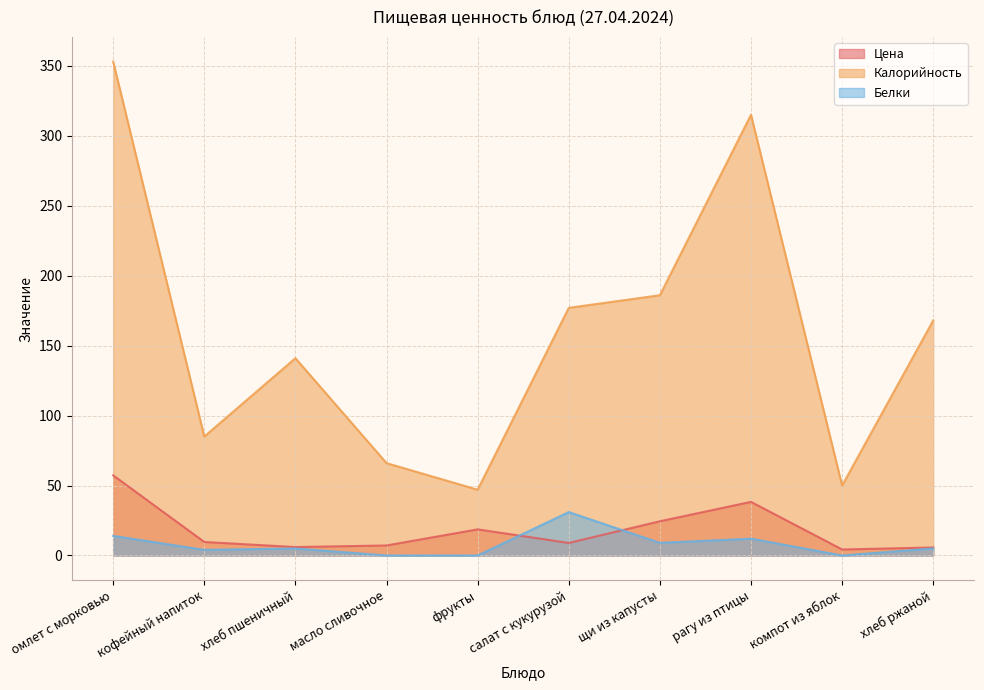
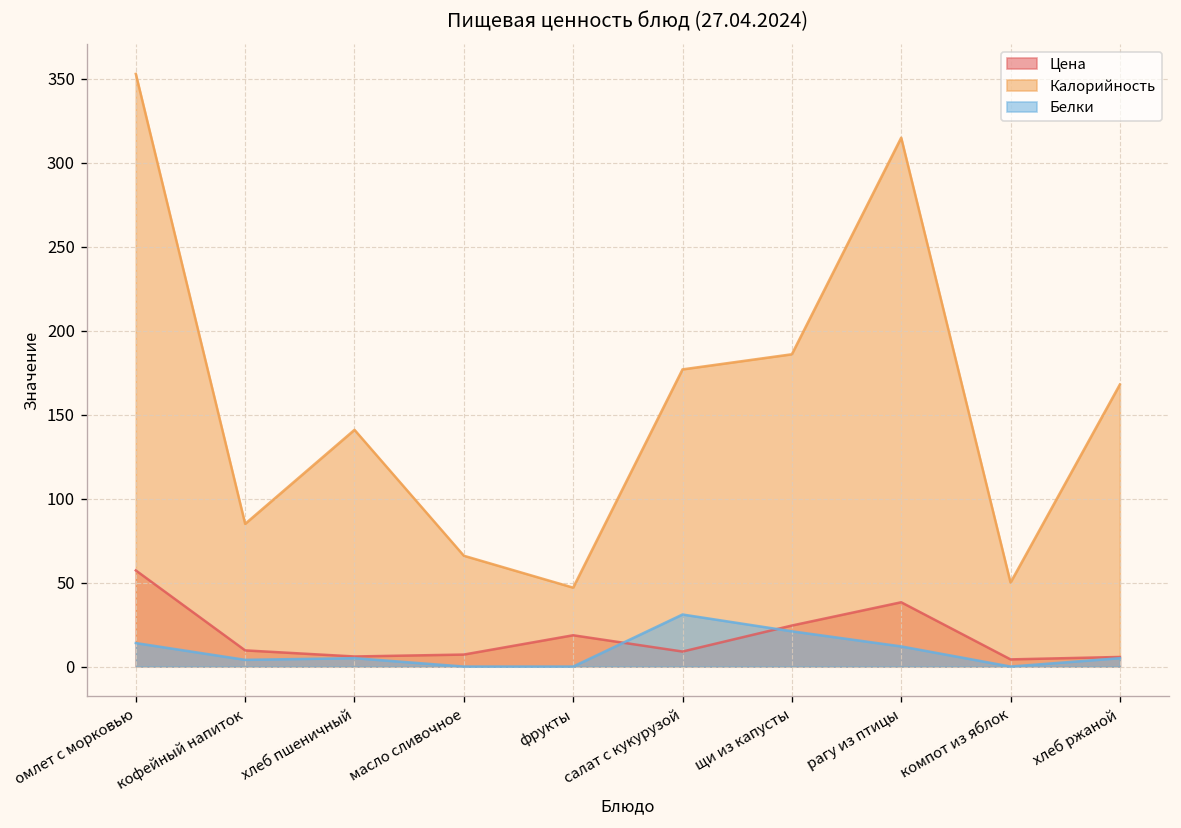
  {
    "Белки": {
      "омлет с морковью": 14,
      "кофейный напиток": 4,
      "масло сливочное": 0,
      "фрукты": 0,
      "салат с кукурузой": 31,
-     "щи из капусты": 9,
+     "щи из капусты": 21,
      "рагу из птицы": 12,
      "компот из яблок": 0
    }
  }
